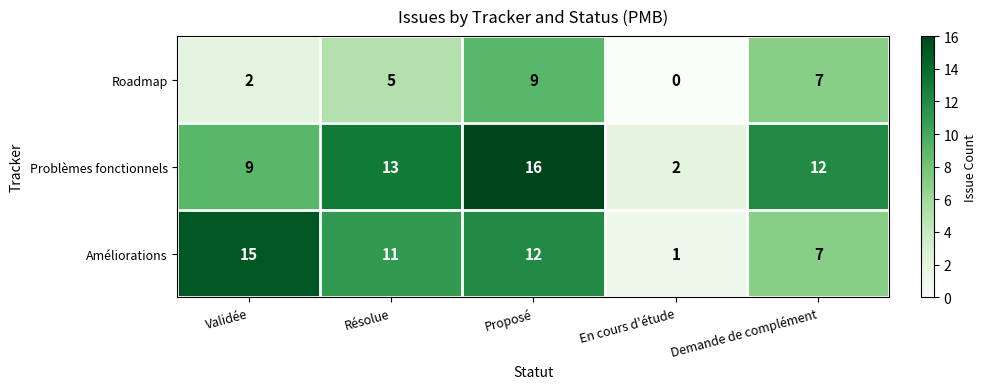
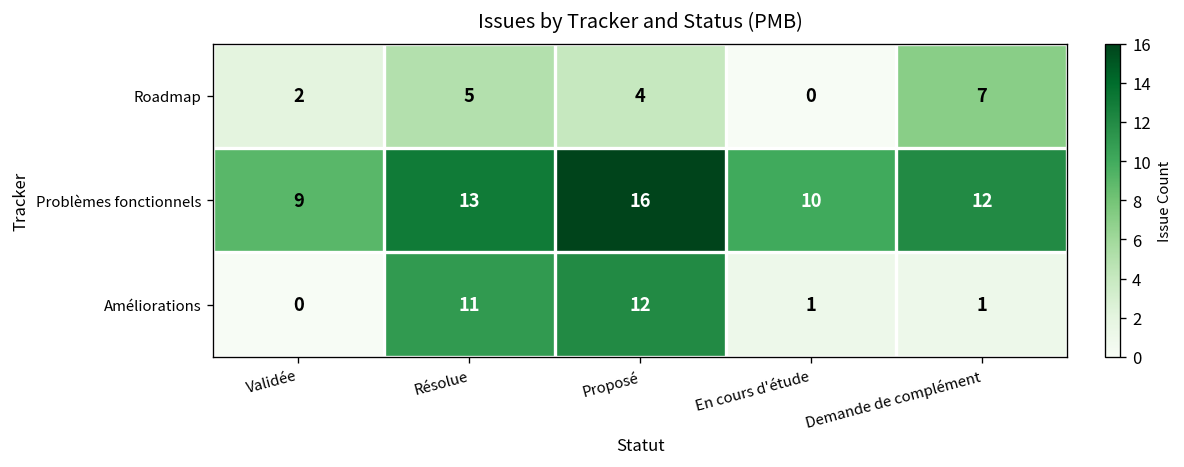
  {
    "Roadmap": {
      "Validée": 2,
      "Résolue": 5,
-     "Proposé": 9,
+     "Proposé": 4,
      "En cours d'étude": 0,
      "Demande de complément": 7
    },
    "Problèmes fonctionnels": {
      "Validée": 9,
      "Résolue": 13,
      "Proposé": 16,
-     "En cours d'étude": 2,
+     "En cours d'étude": 10,
      "Demande de complément": 12
    },
    "Améliorations": {
-     "Validée": 15,
+     "Validée": 0,
      "Résolue": 11,
      "Proposé": 12,
      "En cours d'étude": 1,
-     "Demande de complément": 7
+     "Demande de complément": 1
    }
  }
